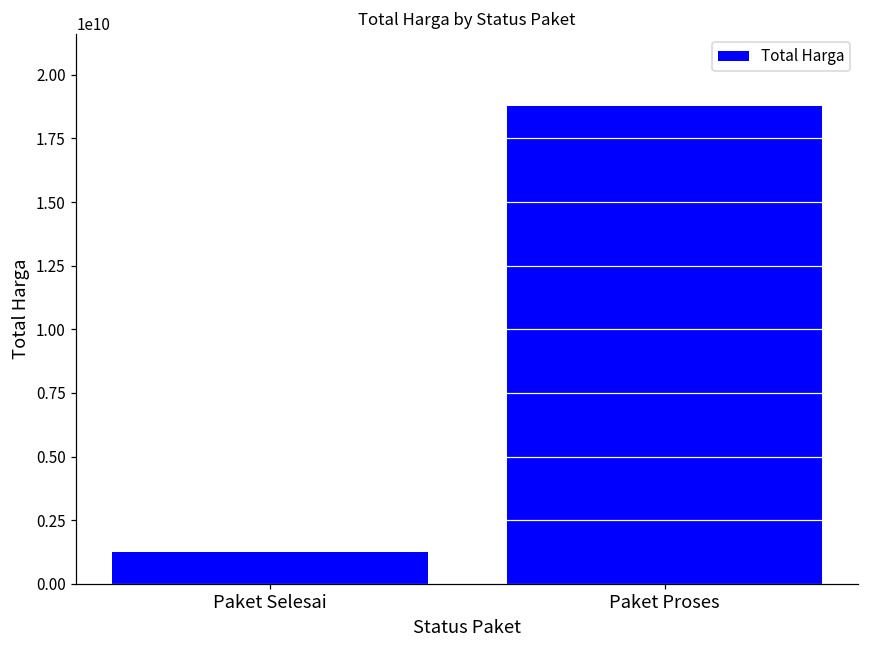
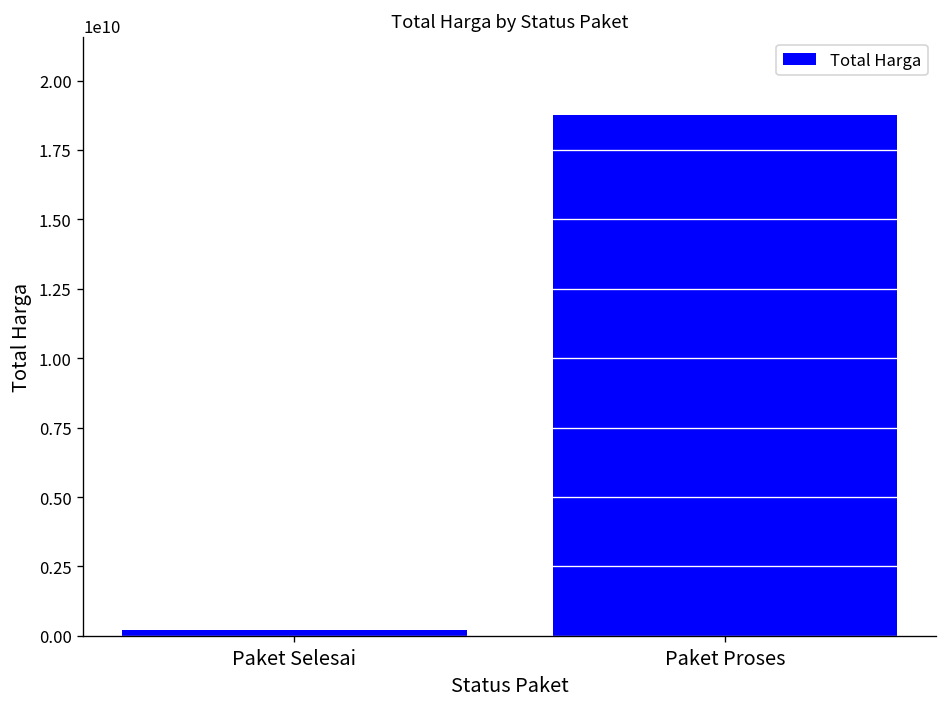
  {
-   "Paket Selesai": 1300000000,
+   "Paket Selesai": 200000000,
    "Paket Proses": 18800000000
  }
